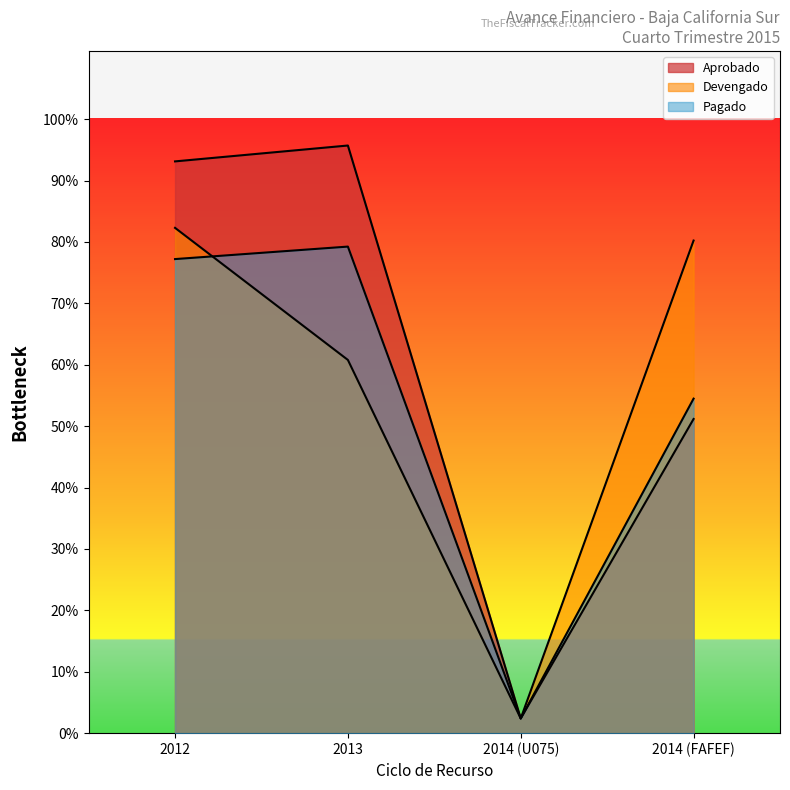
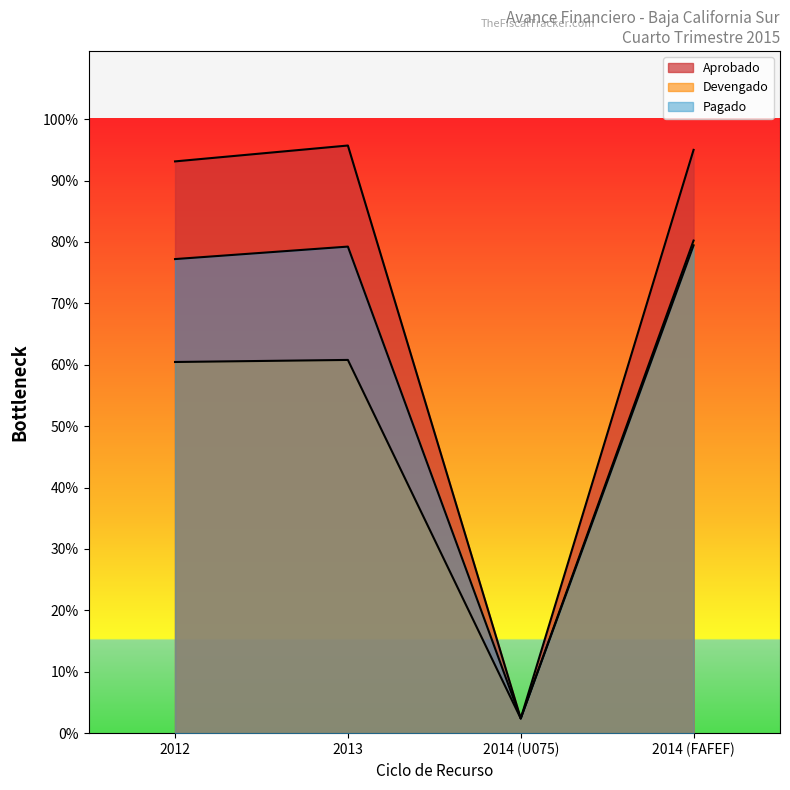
  {
    "Aprobado": {
      "2012": "93%",
      "2013": "96%",
-     "2014 (FAFEF)": "51%"
+     "2014 (FAFEF)": "95%"
    },
    "Devengado": {
-     "2012": "82%",
+     "2012": "60%",
      "2013": "61%",
      "2014 (FAFEF)": "80%"
    },
    "Pagado": {
      "2012": "77%",
      "2013": "79%",
-     "2014 (FAFEF)": "54%"
+     "2014 (FAFEF)": "79%"
    }
  }
